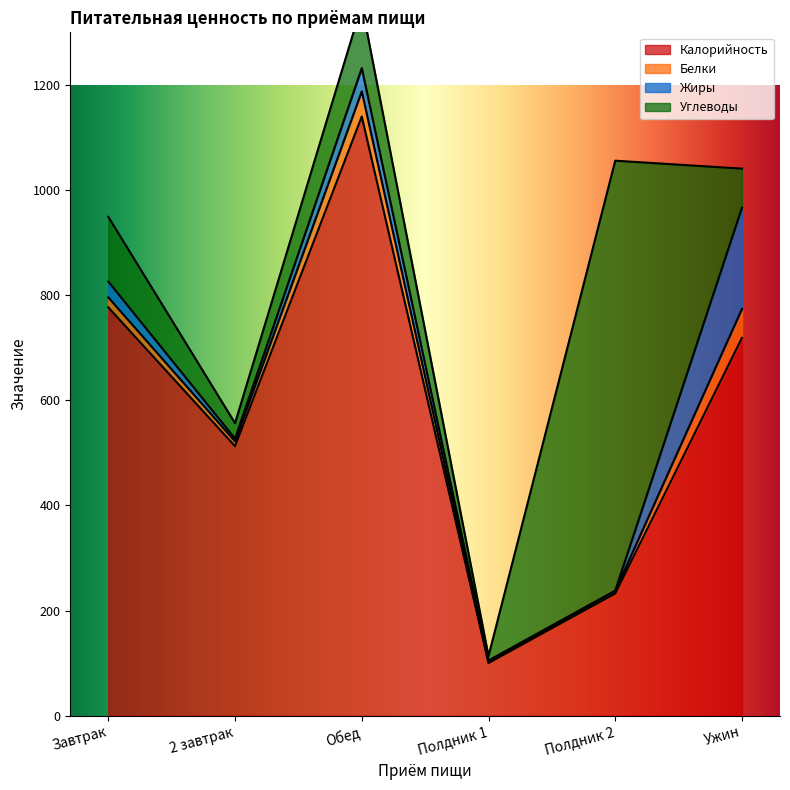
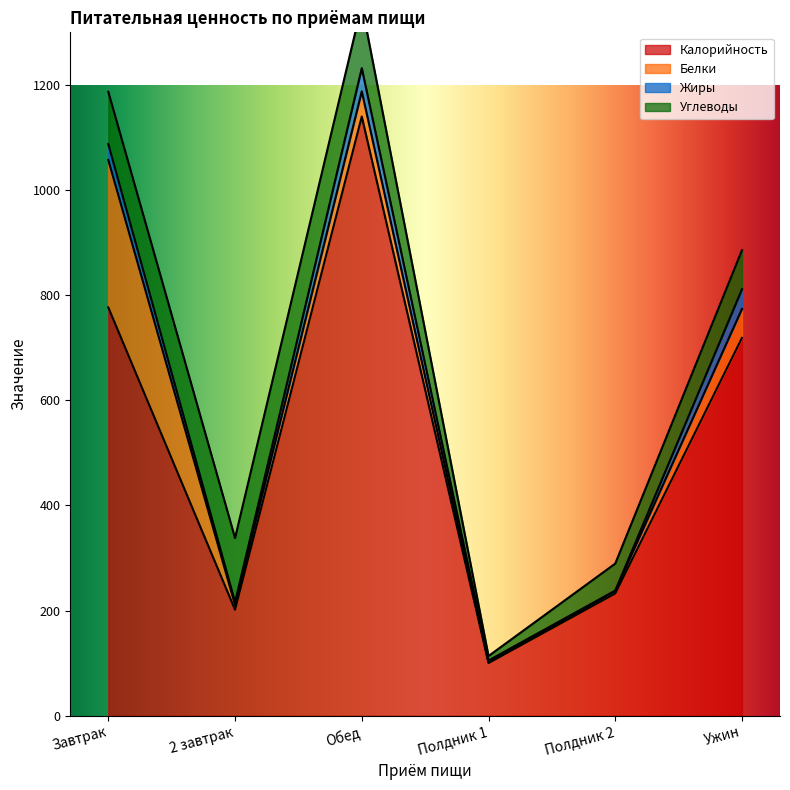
  {
    "Калорийность": {
      "Завтрак": 780,
-     "2 завтрак": 510,
+     "2 завтрак": 200,
      "Обед": 1140,
      "Ужин": 720
    },
    "Белки": {
-     "Завтрак": 20,
+     "Завтрак": 280,
      "2 завтрак": 10,
      "Обед": 50,
      "Ужин": 50
    },
    "Жиры": {
      "Завтрак": 30,
      "2 завтрак": 10,
      "Обед": 40,
-     "Ужин": 190
+     "Ужин": 40
    },
    "Углеводы": {
-     "Завтрак": 120,
-     "2 завтрак": 30,
+     "Завтрак": 100,
+     "2 завтрак": 120,
      "Полдник 1": 10,
-     "Полдник 2": 820,
+     "Полдник 2": 50,
      "Ужин": 70
    }
  }
